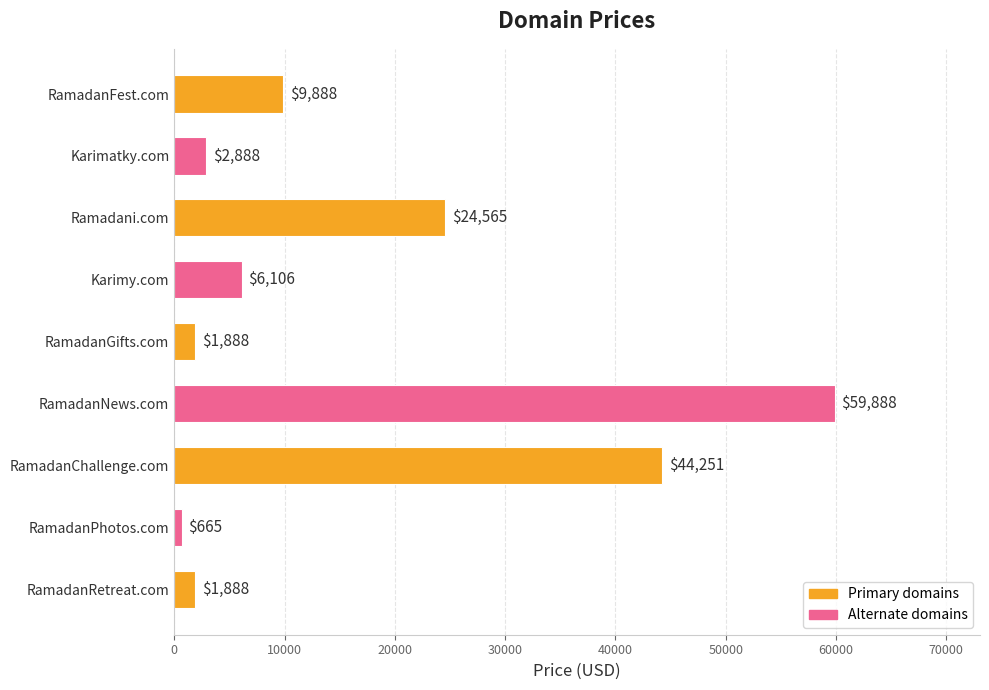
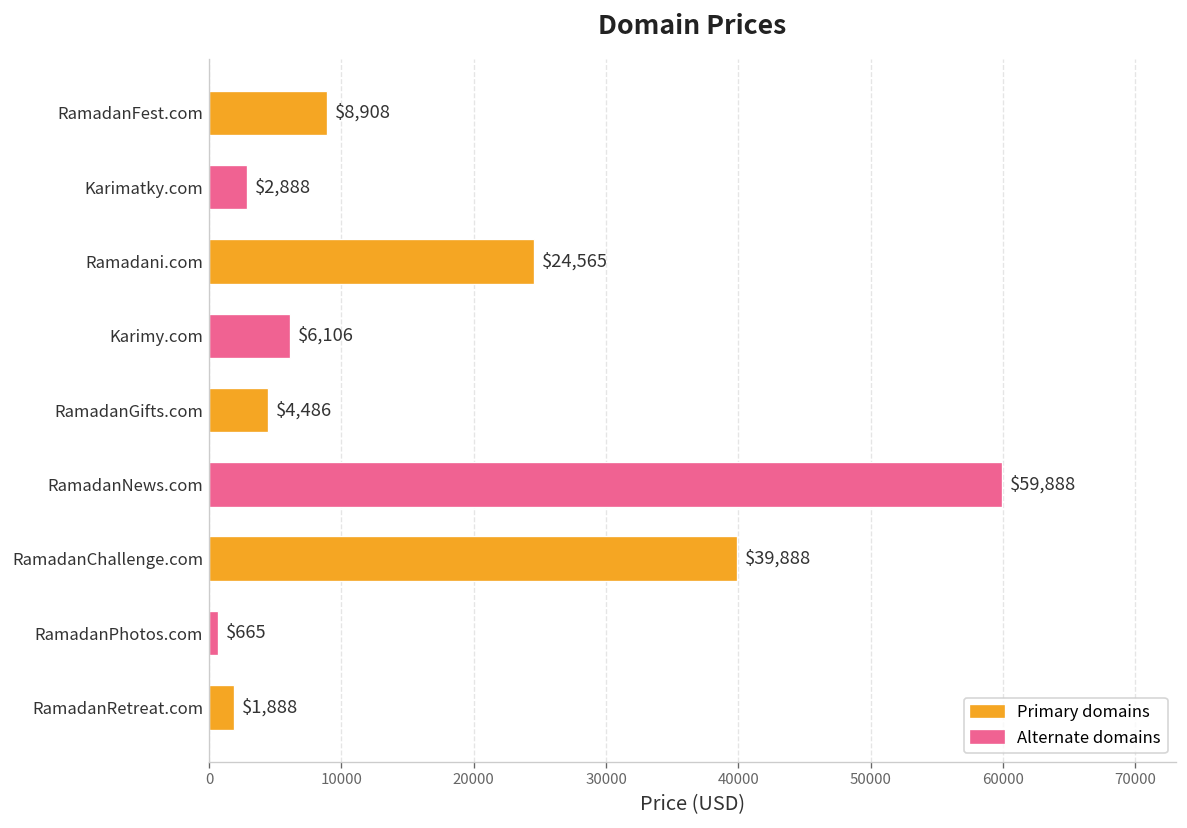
  {
-   "RamadanFest.com": "$9,888",
+   "RamadanFest.com": "$8,908",
    "Karimatky.com": "$2,888",
    "Ramadani.com": "$24,565",
    "Karimy.com": "$6,106",
-   "RamadanGifts.com": "$1,888",
+   "RamadanGifts.com": "$4,486",
    "RamadanNews.com": "$59,888",
-   "RamadanChallenge.com": "$44,251",
+   "RamadanChallenge.com": "$39,888",
    "RamadanPhotos.com": "$665",
    "RamadanRetreat.com": "$1,888"
  }
